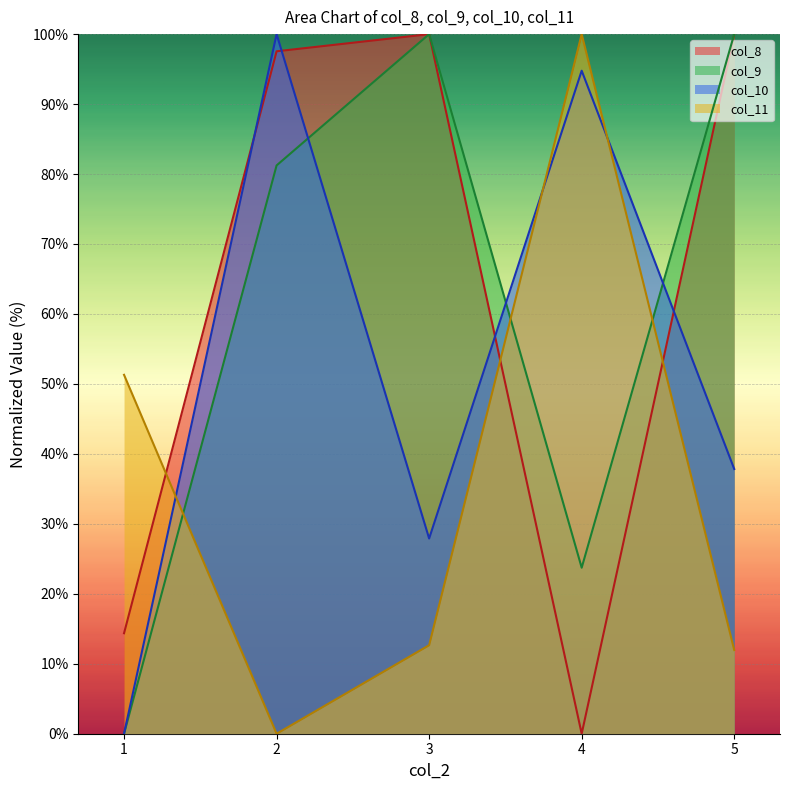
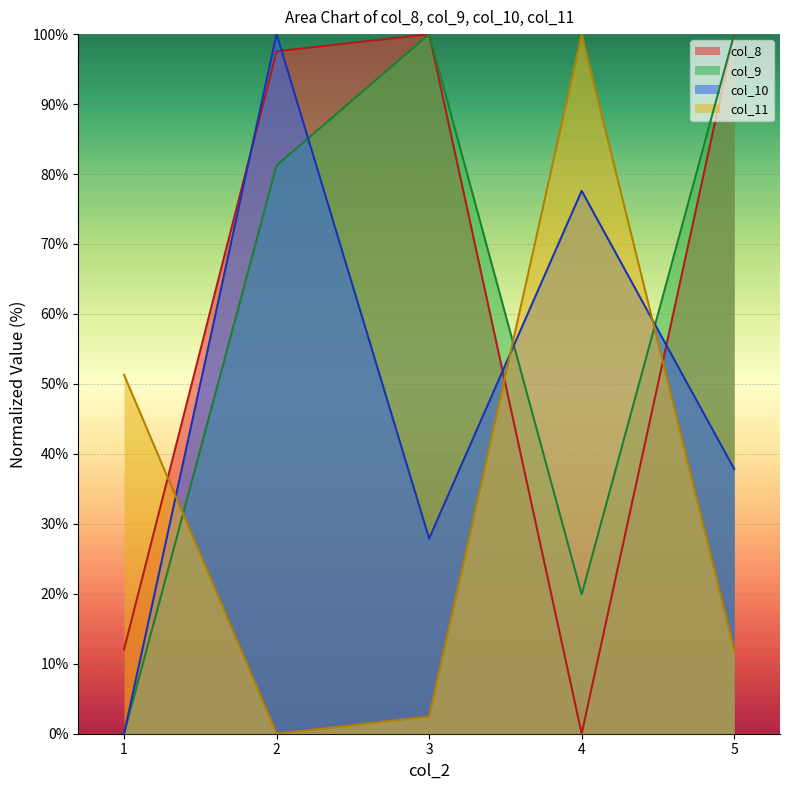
  {
    "col_8": {
-     "1": "14%",
+     "1": "12%",
      "2": "98%",
      "4": "0%"
    },
    "col_9": {
      "2": "81%",
-     "4": "24%"
+     "4": "20%"
    },
    "col_10": {
      "2": "100%",
      "3": "28%",
-     "4": "95%",
+     "4": "78%",
      "5": "38%"
    },
    "col_11": {
      "1": "51%",
      "2": "0%",
-     "3": "13%",
+     "3": "2%",
      "4": "100%",
      "5": "12%"
    }
  }
